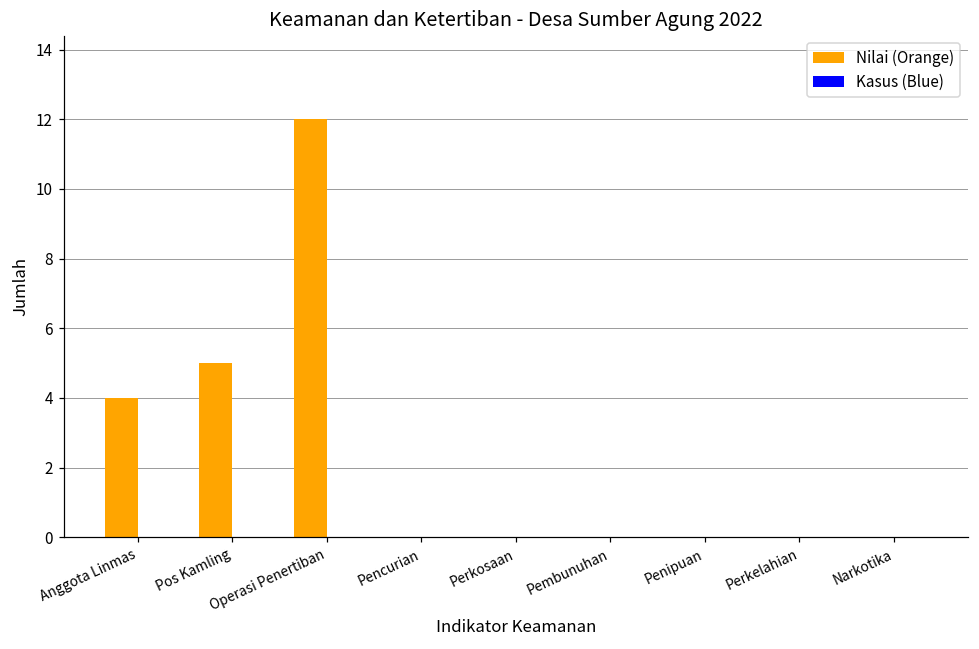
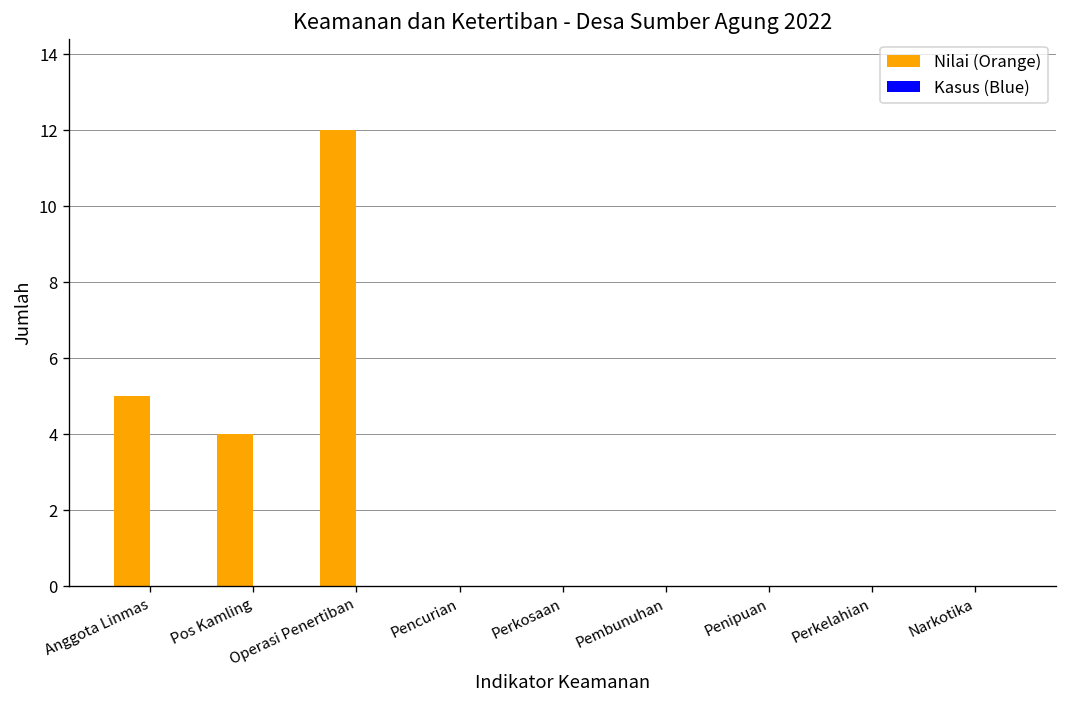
  {
    "Nilai (Orange)": {
-     "Anggota Linmas": 4,
-     "Pos Kamling": 5,
+     "Anggota Linmas": 5,
+     "Pos Kamling": 4,
      "Operasi Penertiban": 12,
      "Pencurian": 0,
      "Perkosaan": 0,
      "Pembunuhan": 0,
      "Penipuan": 0,
      "Perkelahian": 0,
      "Narkotika": 0
    },
    "Kasus (Blue)": {
      "Anggota Linmas": 0,
      "Pos Kamling": 0,
      "Operasi Penertiban": 0,
      "Pencurian": 0,
      "Perkosaan": 0,
      "Pembunuhan": 0,
      "Penipuan": 0,
      "Perkelahian": 0,
      "Narkotika": 0
    }
  }
